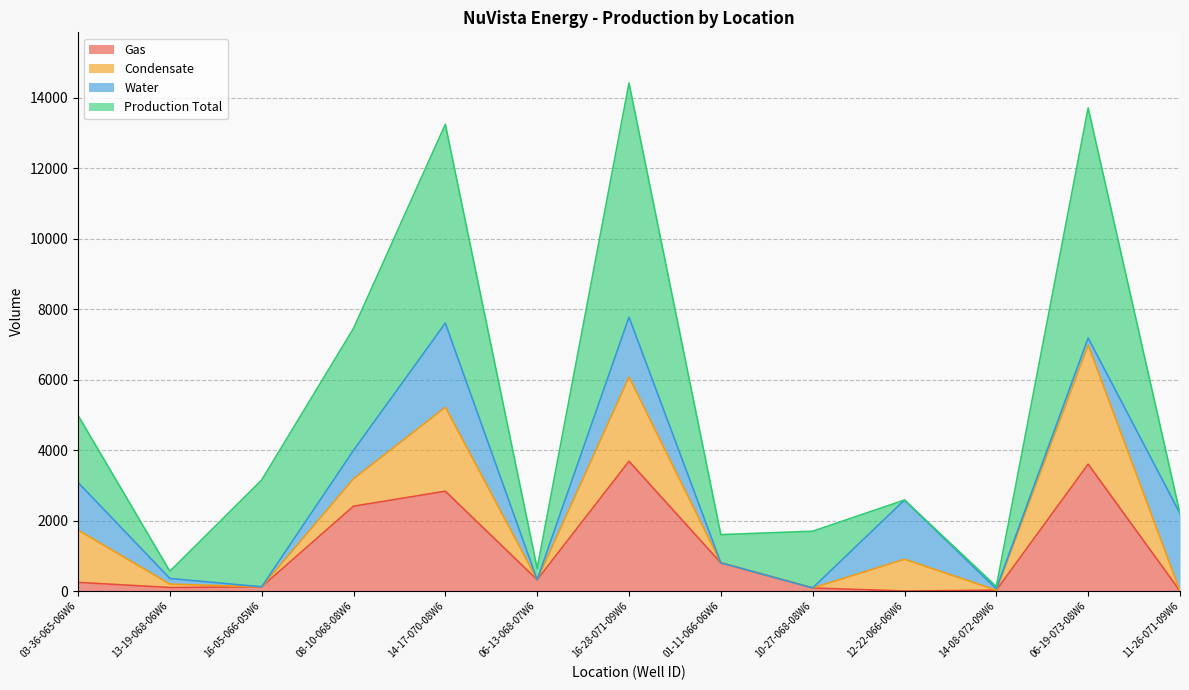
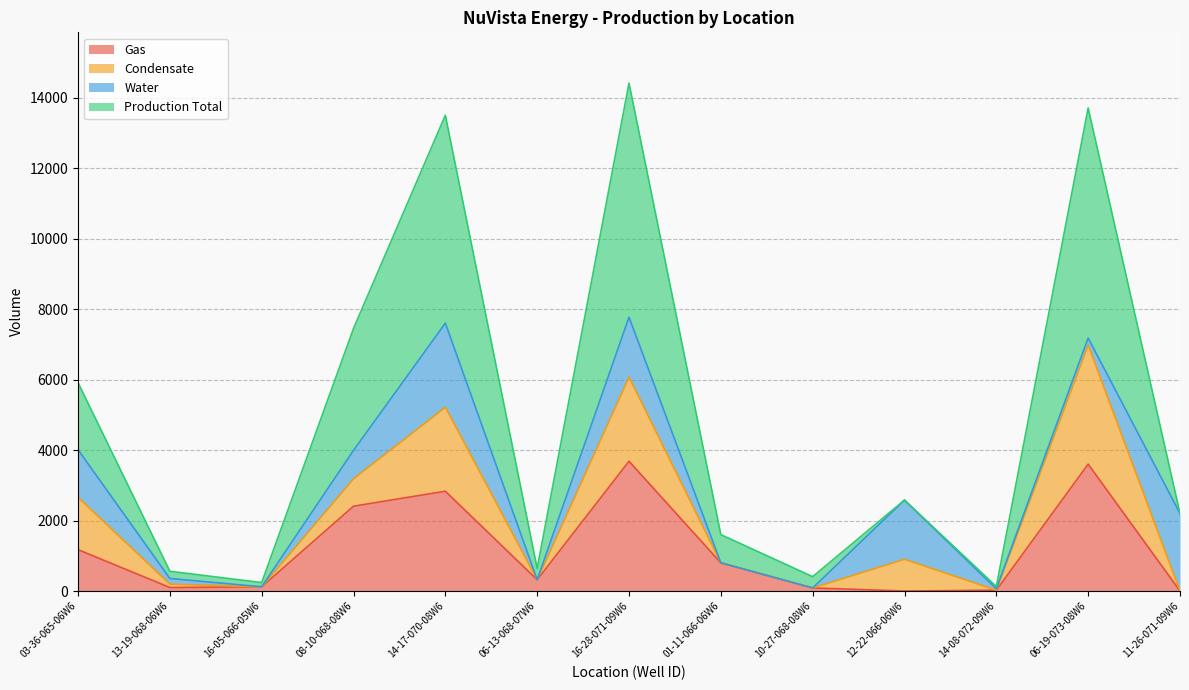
  {
    "Gas": {
-     "03-36-065-06W6": 200,
+     "03-36-065-06W6": 1200,
      "13-19-068-06W6": 100,
      "08-10-068-08W6": 2400,
      "14-17-070-08W6": 2800,
      "16-28-071-09W6": 3700,
      "12-22-066-06W6": 0,
      "06-19-073-08W6": 3600
    },
    "Condensate": {
      "03-36-065-06W6": 1500,
      "13-19-068-06W6": 100,
      "08-10-068-08W6": 800,
      "14-17-070-08W6": 2400,
      "16-28-071-09W6": 2400,
      "12-22-066-06W6": 900,
      "06-19-073-08W6": 3400
    },
    "Water": {
      "03-36-065-06W6": 1400,
      "13-19-068-06W6": 200,
      "08-10-068-08W6": 800,
      "14-17-070-08W6": 2400,
      "16-28-071-09W6": 1700,
      "06-19-073-08W6": 200
    },
    "Production Total": {
      "03-36-065-06W6": 1900,
      "13-19-068-06W6": 200,
-     "16-05-066-05W6": 3000,
+     "16-05-066-05W6": 100,
      "08-10-068-08W6": 3500,
-     "14-17-070-08W6": 5600,
+     "14-17-070-08W6": 5900,
      "06-13-068-07W6": 300,
      "16-28-071-09W6": 6600,
      "01-11-066-06W6": 800,
-     "10-27-068-08W6": 1600,
+     "10-27-068-08W6": 300,
      "06-19-073-08W6": 6500
    }
  }
